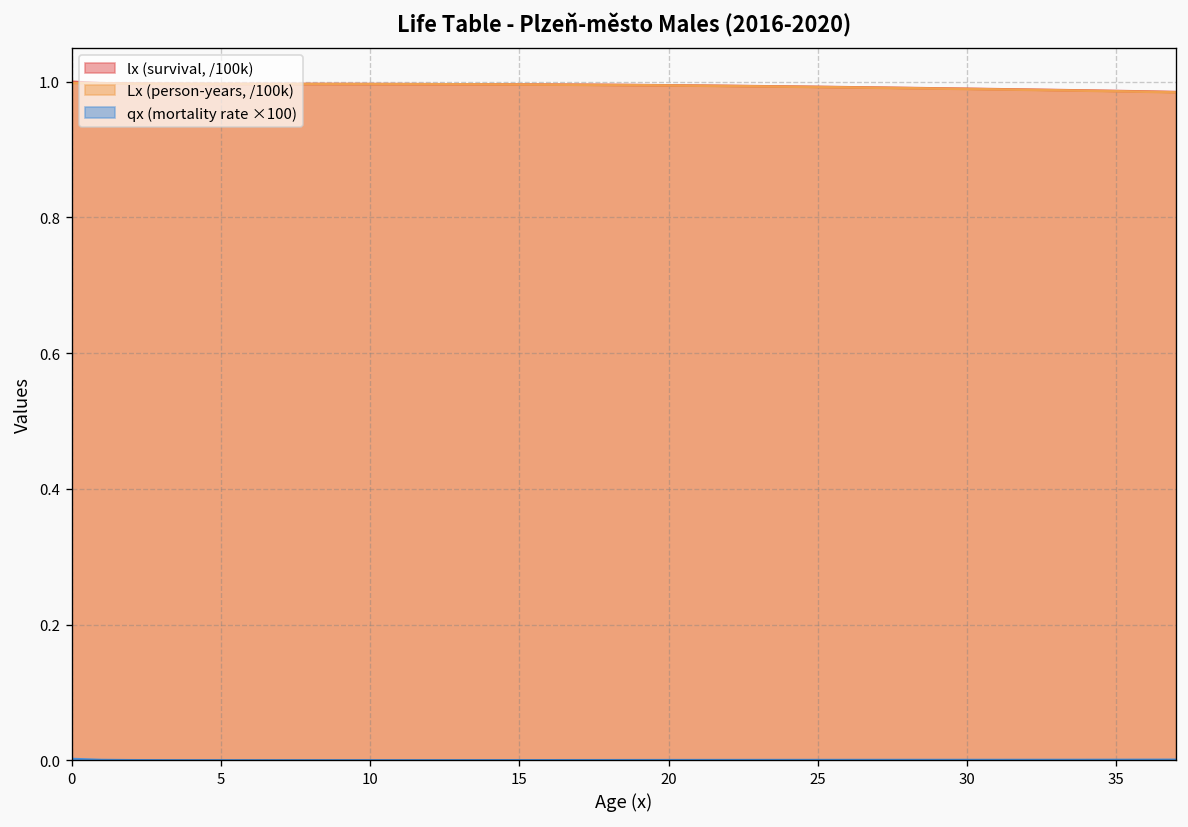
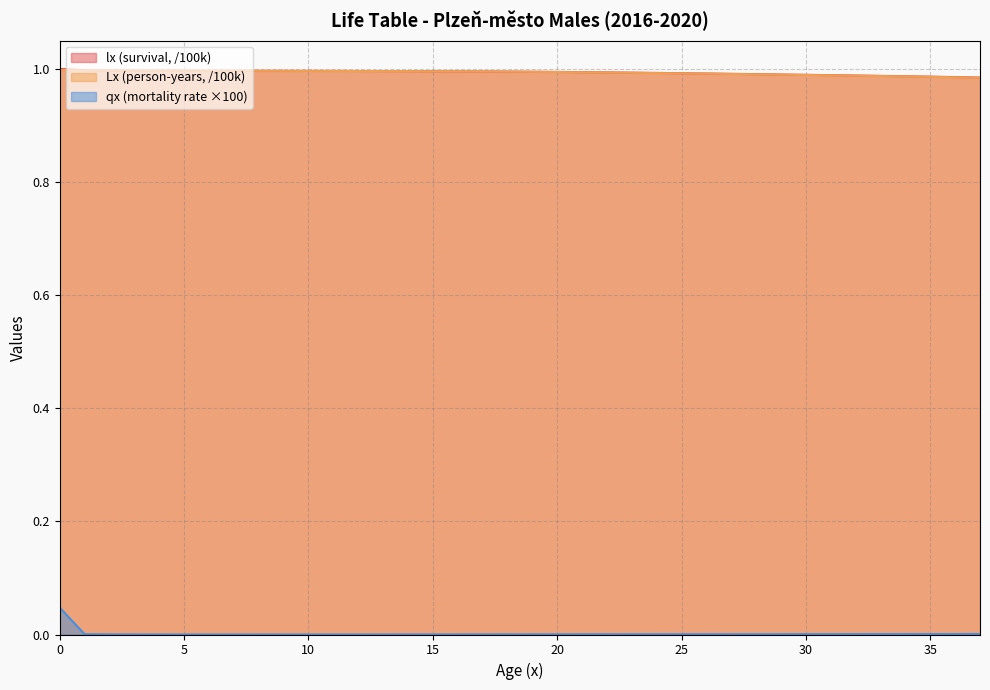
  {
    "qx (mortality rate ×100)": {
-     "0": 0.00,
+     "0": 0.05,
      "5": 0.00,
      "10": 0.00,
      "15": 0.00,
      "20": 0.00,
      "25": 0.00,
      "30": 0.00,
      "35": 0.00
    }
  }
